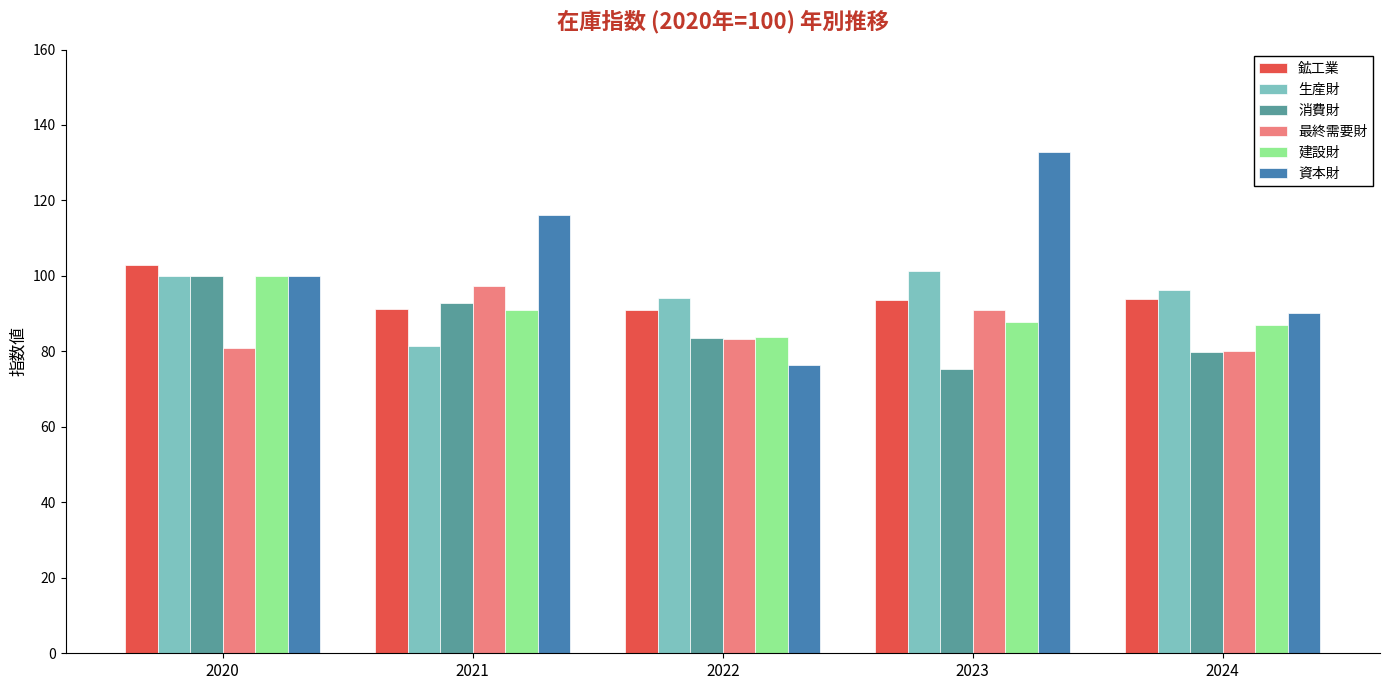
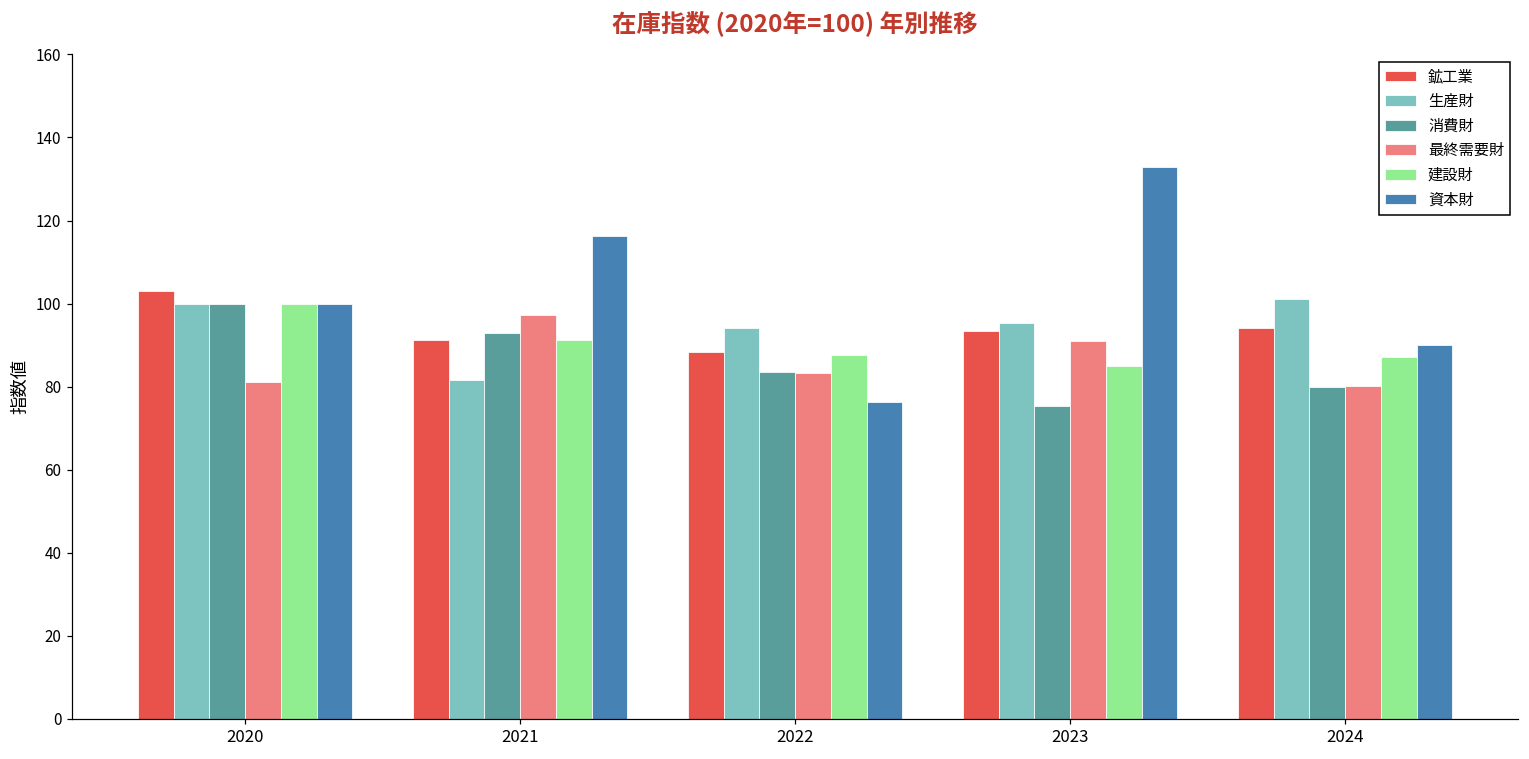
  {
    "鉱工業": {
      "2020": 103,
      "2021": 91,
-     "2022": 91,
+     "2022": 88,
      "2023": 94,
      "2024": 94
    },
    "生産財": {
      "2020": 100,
      "2021": 82,
      "2022": 94,
-     "2023": 101,
-     "2024": 96
+     "2023": 95,
+     "2024": 101
    },
    "最終需要財": {
      "2020": 81,
      "2021": 97,
      "2022": 83,
      "2023": 91,
      "2024": 80
    },
    "建設財": {
      "2020": 100,
      "2021": 91,
-     "2022": 84,
-     "2023": 88,
+     "2022": 88,
+     "2023": 85,
      "2024": 87
    }
  }
